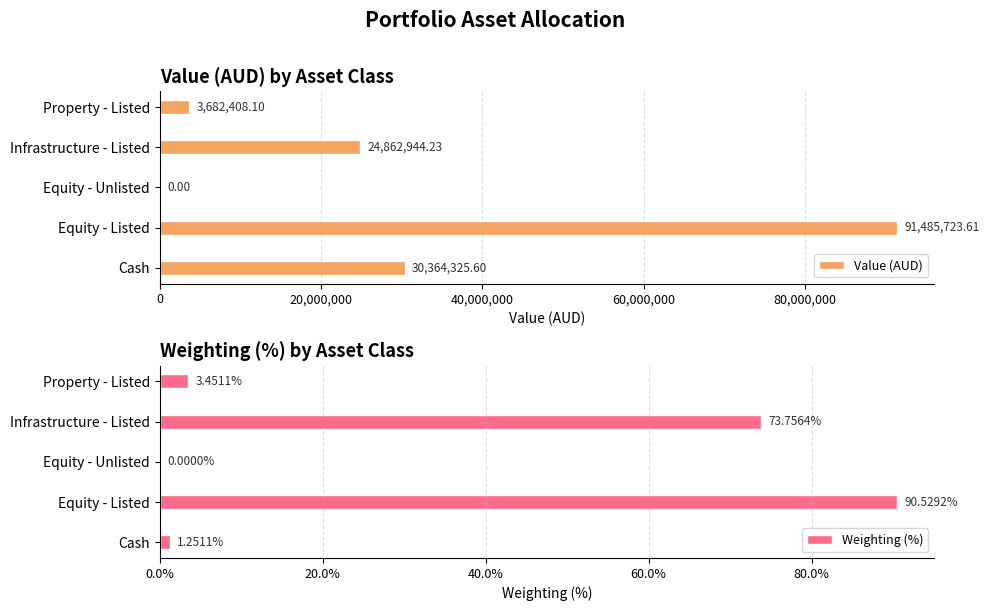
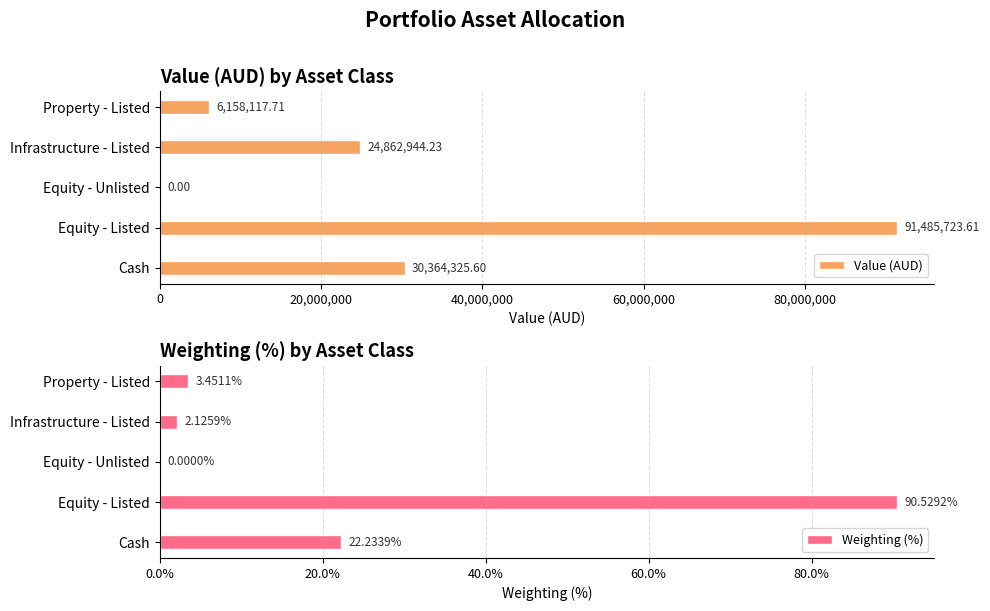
  {
    "Value (AUD) by Asset Class": {
-     "Property - Listed": "3,682,408.10",
+     "Property - Listed": "6,158,117.71",
      "Infrastructure - Listed": "24,862,944.23",
      "Equity - Unlisted": "0.00",
      "Equity - Listed": "91,485,723.61",
      "Cash": "30,364,325.60"
    },
    "Weighting (%) by Asset Class": {
      "Property - Listed": "3.4511%",
-     "Infrastructure - Listed": "73.7564%",
+     "Infrastructure - Listed": "2.1259%",
      "Equity - Unlisted": "0.0000%",
      "Equity - Listed": "90.5292%",
-     "Cash": "1.2511%"
+     "Cash": "22.2339%"
    }
  }
